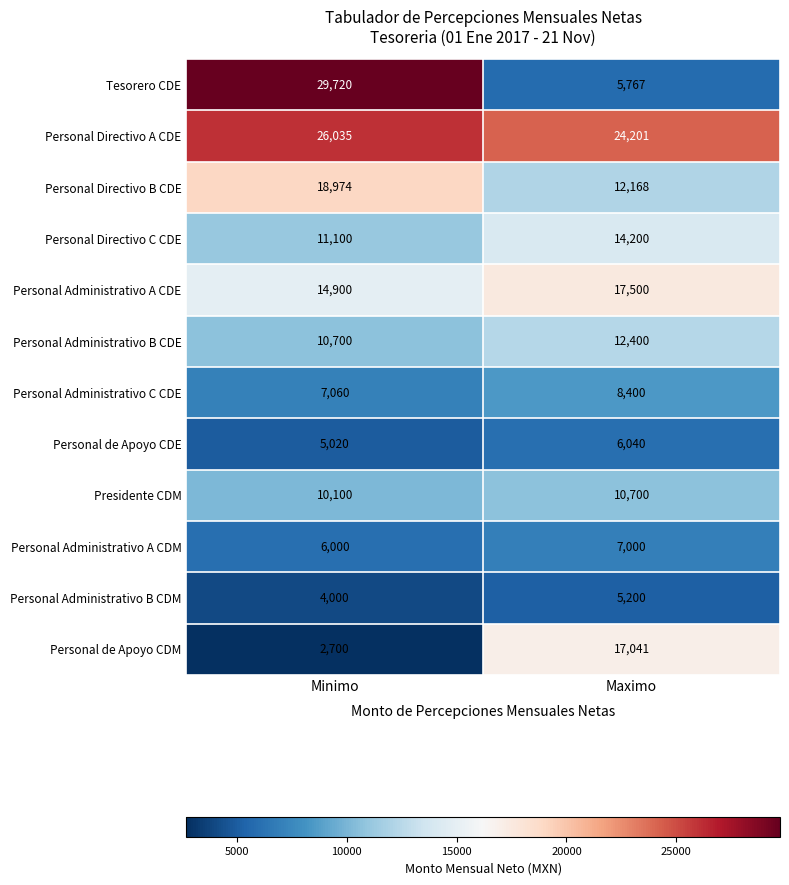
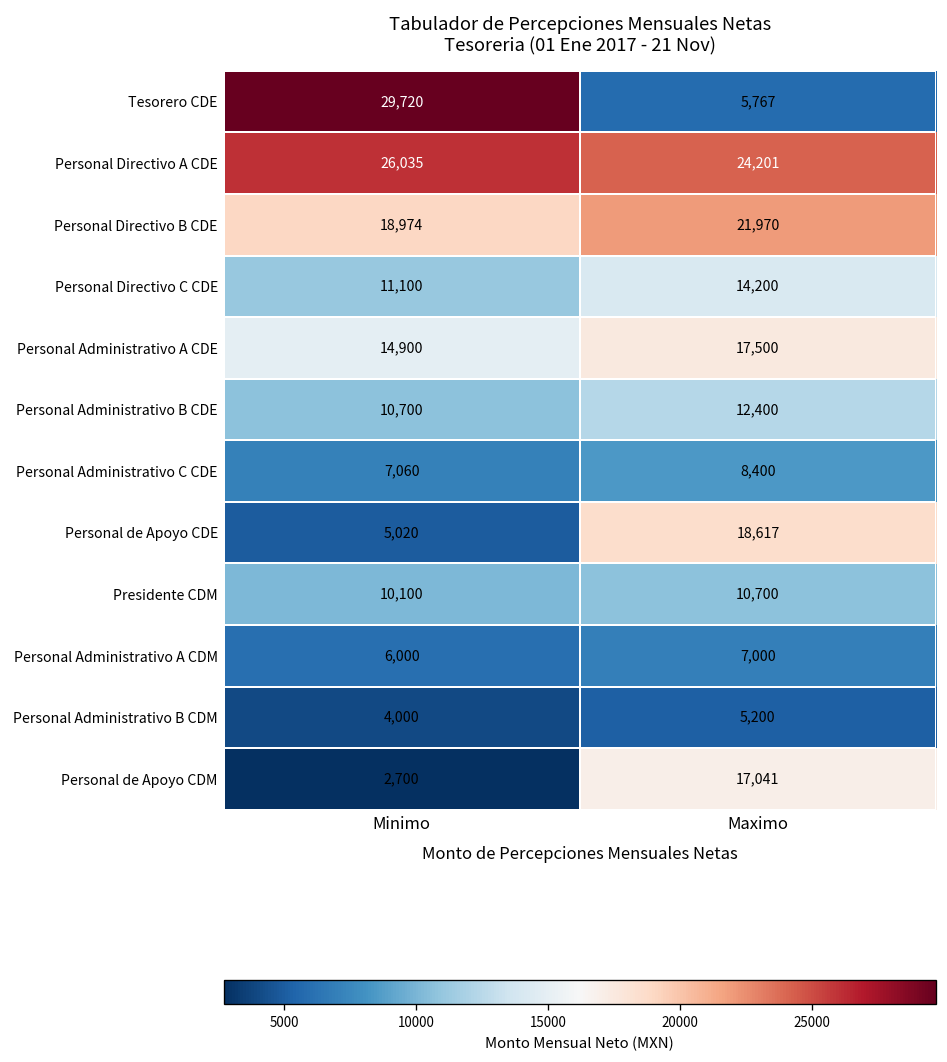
  {
    "Tesorero CDE": {
      "Minimo": "29,720",
      "Maximo": "5,767"
    },
    "Personal Directivo A CDE": {
      "Minimo": "26,035",
      "Maximo": "24,201"
    },
    "Personal Directivo B CDE": {
      "Minimo": "18,974",
-     "Maximo": "12,168"
+     "Maximo": "21,970"
    },
    "Personal Directivo C CDE": {
      "Minimo": "11,100",
      "Maximo": "14,200"
    },
    "Personal Administrativo A CDE": {
      "Minimo": "14,900",
      "Maximo": "17,500"
    },
    "Personal Administrativo B CDE": {
      "Minimo": "10,700",
      "Maximo": "12,400"
    },
    "Personal Administrativo C CDE": {
      "Minimo": "7,060",
      "Maximo": "8,400"
    },
    "Personal de Apoyo CDE": {
      "Minimo": "5,020",
-     "Maximo": "6,040"
+     "Maximo": "18,617"
    },
    "Presidente CDM": {
      "Minimo": "10,100",
      "Maximo": "10,700"
    },
    "Personal Administrativo A CDM": {
      "Minimo": "6,000",
      "Maximo": "7,000"
    },
    "Personal Administrativo B CDM": {
      "Minimo": "4,000",
      "Maximo": "5,200"
    },
    "Personal de Apoyo CDM": {
      "Minimo": "2,700",
      "Maximo": "17,041"
    }
  }
